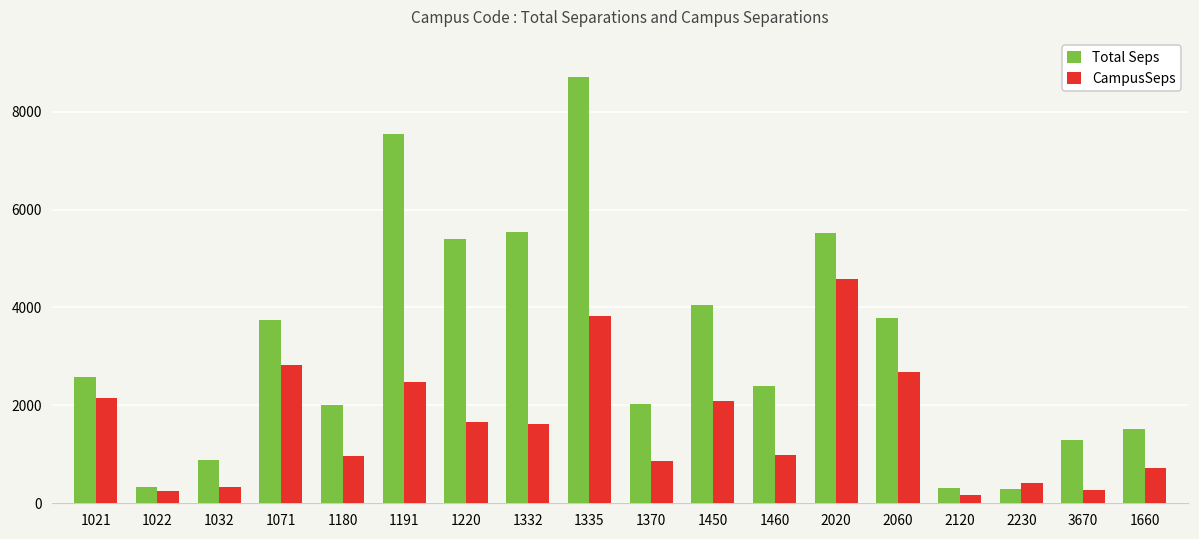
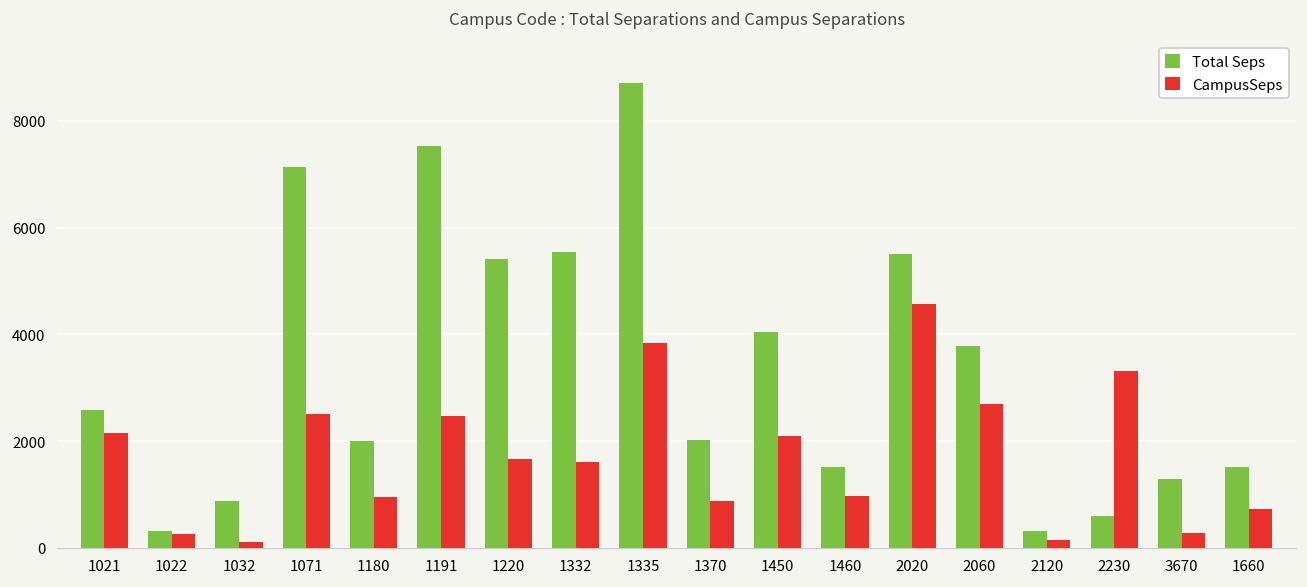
  {
    "Total Seps": {
      "1021": 2600,
      "1022": 300,
      "1032": 900,
-     "1071": 3700,
+     "1071": 7100,
      "1180": 2000,
      "1191": 7500,
      "1220": 5400,
      "1332": 5500,
      "1335": 8700,
      "1370": 2000,
      "1450": 4000,
-     "1460": 2400,
+     "1460": 1500,
      "2020": 5500,
      "2060": 3800,
      "2120": 300,
-     "2230": 300,
+     "2230": 600,
      "3670": 1300,
      "1660": 1500
    },
    "CampusSeps": {
      "1021": 2100,
      "1022": 300,
-     "1032": 300,
-     "1071": 2800,
+     "1032": 100,
+     "1071": 2500,
      "1180": 1000,
      "1191": 2500,
      "1220": 1700,
      "1332": 1600,
      "1335": 3800,
      "1370": 900,
      "1450": 2100,
      "1460": 1000,
      "2020": 4600,
      "2060": 2700,
      "2120": 200,
-     "2230": 400,
+     "2230": 3300,
      "3670": 300,
      "1660": 700
    }
  }
